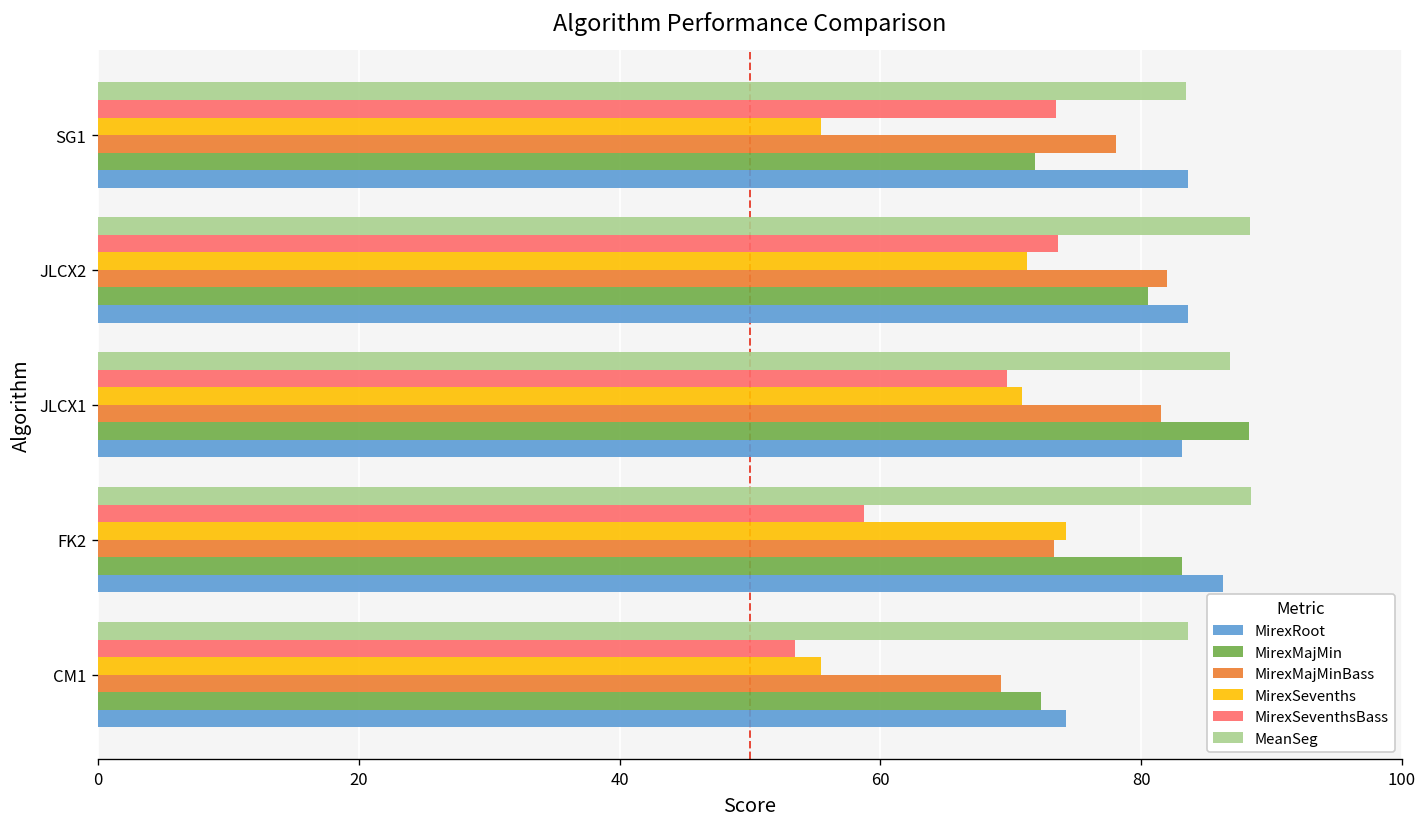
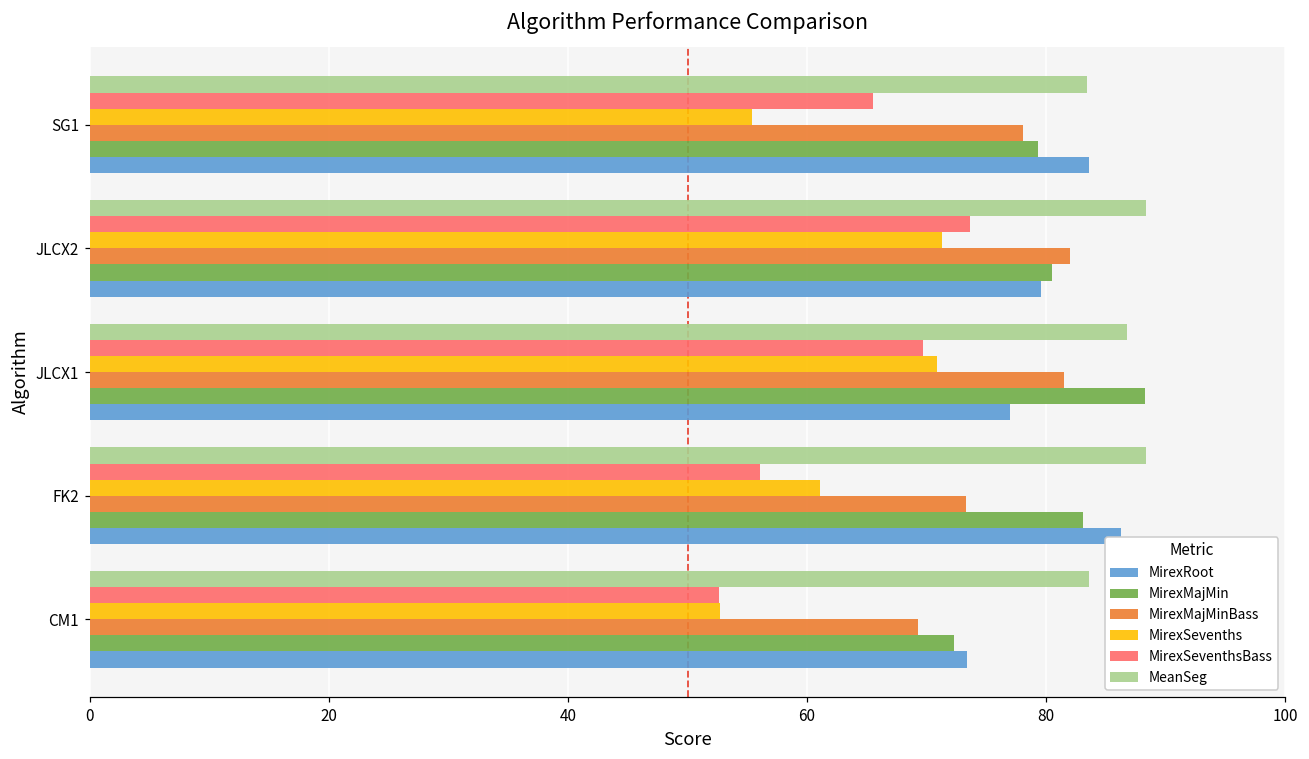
  {
    "MirexRoot": {
      "SG1": 83.6,
-     "JLCX2": 83.6,
-     "JLCX1": 83.1,
+     "JLCX2": 79.6,
+     "JLCX1": 77.0,
      "FK2": 86.3,
-     "CM1": 74.2
+     "CM1": 73.3
    },
    "MirexMajMin": {
-     "SG1": 71.8,
+     "SG1": 79.3,
      "JLCX2": 80.5,
      "JLCX1": 88.2,
      "FK2": 83.1,
      "CM1": 72.3
    },
    "MirexMajMinBass": {
      "SG1": 78.0,
      "JLCX2": 82.0,
      "JLCX1": 81.5,
      "FK2": 73.3,
      "CM1": 69.3
    },
    "MirexSevenths": {
      "SG1": 55.4,
      "JLCX2": 71.3,
      "JLCX1": 70.9,
-     "FK2": 74.2,
-     "CM1": 55.4
+     "FK2": 61.1,
+     "CM1": 52.7
    },
    "MirexSeventhsBass": {
-     "SG1": 73.5,
+     "SG1": 65.5,
      "JLCX2": 73.6,
      "JLCX1": 69.7,
-     "FK2": 58.8,
-     "CM1": 53.5
+     "FK2": 56.1,
+     "CM1": 52.6
    },
    "MeanSeg": {
      "SG1": 83.4,
      "JLCX2": 88.4,
      "JLCX1": 86.8,
      "FK2": 88.4,
      "CM1": 83.6
    }
  }
